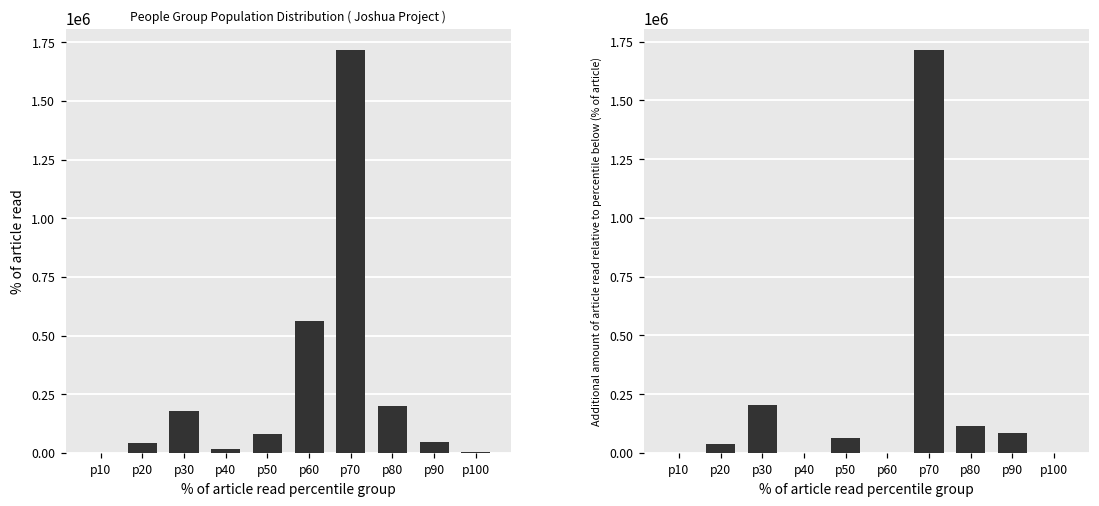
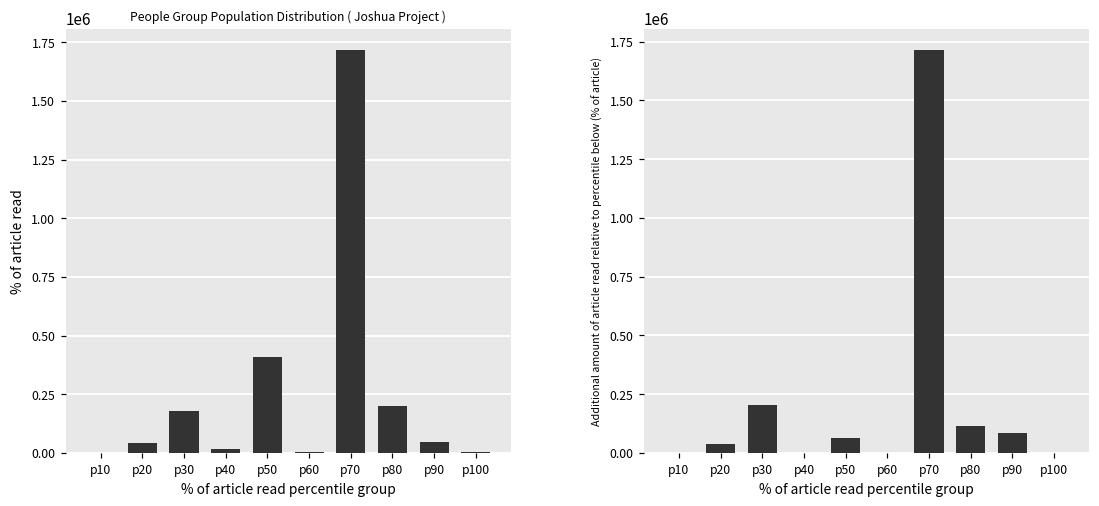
  {
    "People Group Population Distribution ( Joshua Project )": {
      "p20": 40000,
      "p30": 180000,
      "p40": 20000,
-     "p50": 80000,
-     "p60": 560000,
+     "p50": 410000,
+     "p60": 0,
      "p70": 1720000,
      "p80": 200000,
      "p90": 50000
    }
  }
